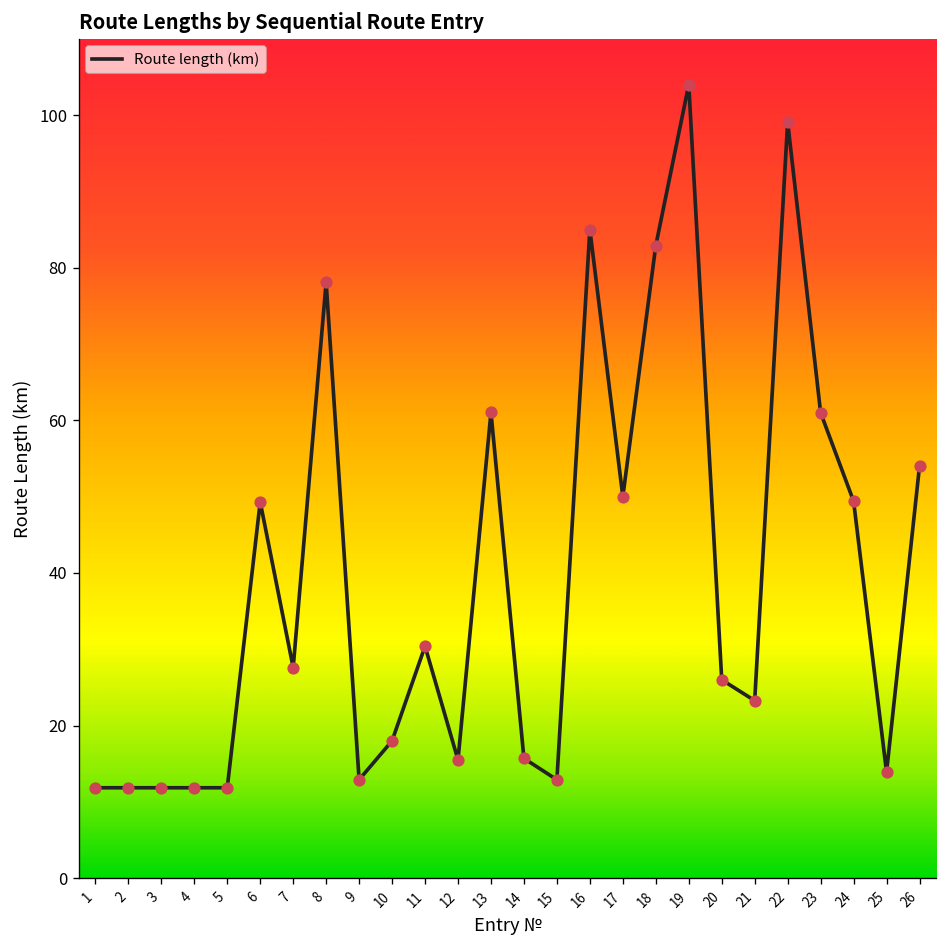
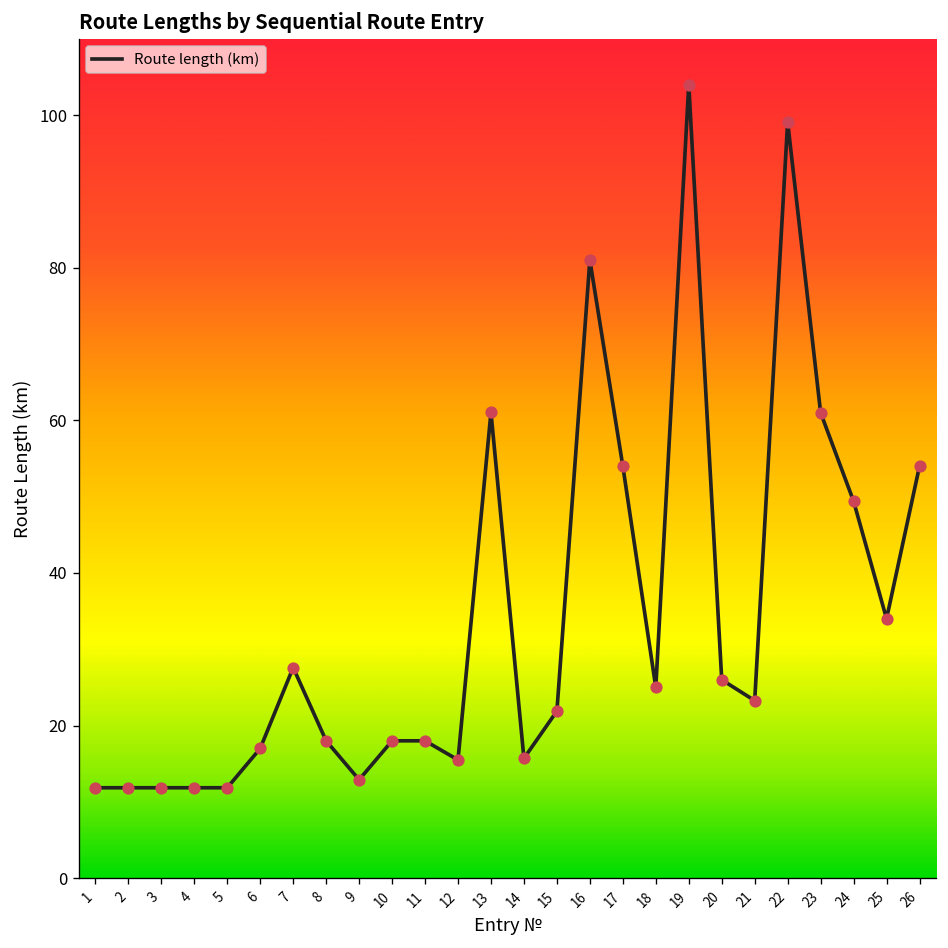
  {
    "1": 12,
    "2": 12,
    "3": 12,
    "4": 12,
    "5": 12,
-   "6": 49,
+   "6": 17,
    "7": 28,
-   "8": 78,
+   "8": 18,
    "9": 13,
    "10": 18,
-   "11": 30,
+   "11": 18,
    "12": 16,
    "13": 61,
    "14": 16,
-   "15": 13,
-   "16": 85,
-   "17": 50,
-   "18": 83,
+   "15": 22,
+   "16": 81,
+   "17": 54,
+   "18": 25,
    "19": 104,
    "20": 26,
    "21": 23,
    "22": 99,
    "23": 61,
    "24": 49,
-   "25": 14,
+   "25": 34,
    "26": 54
  }
